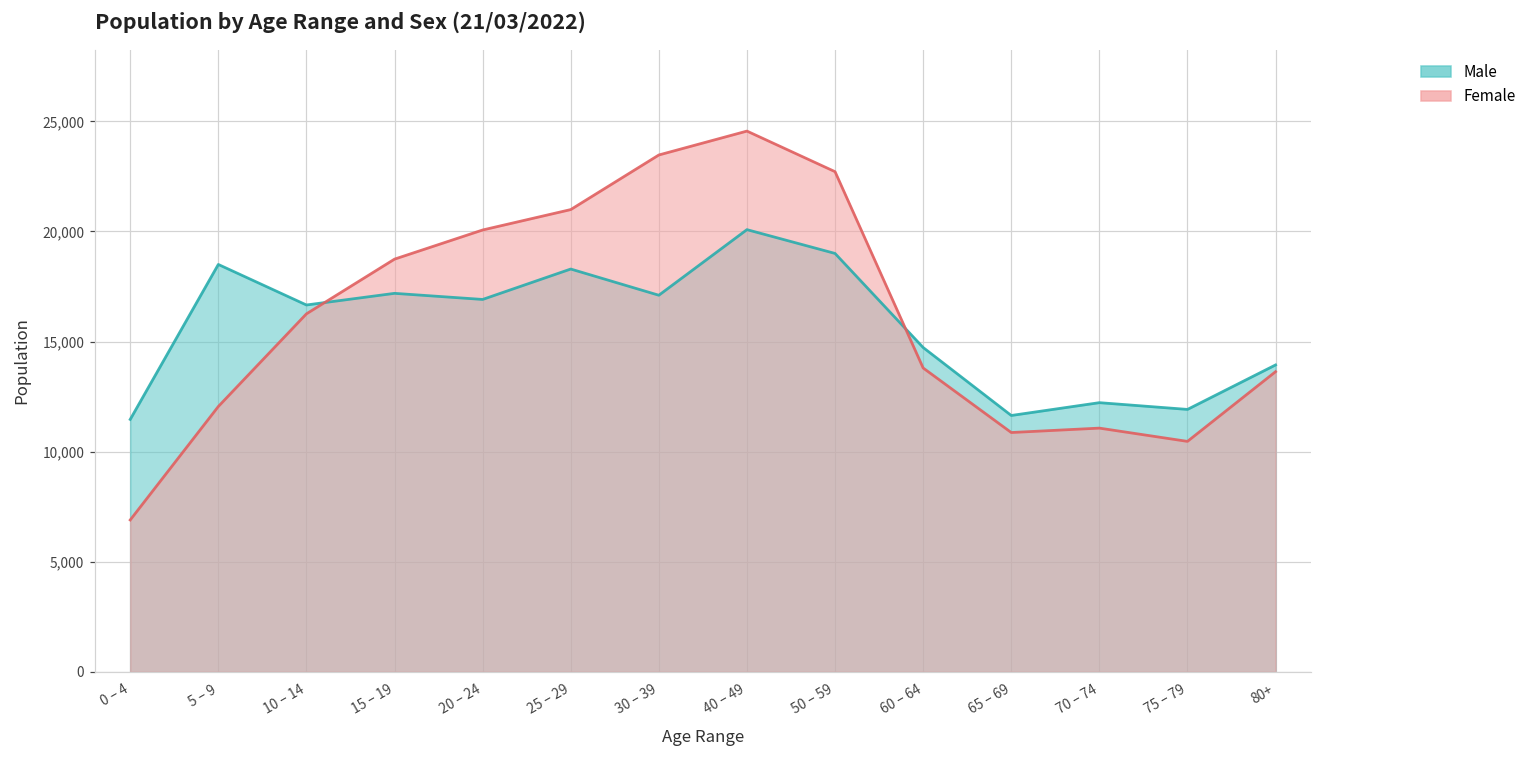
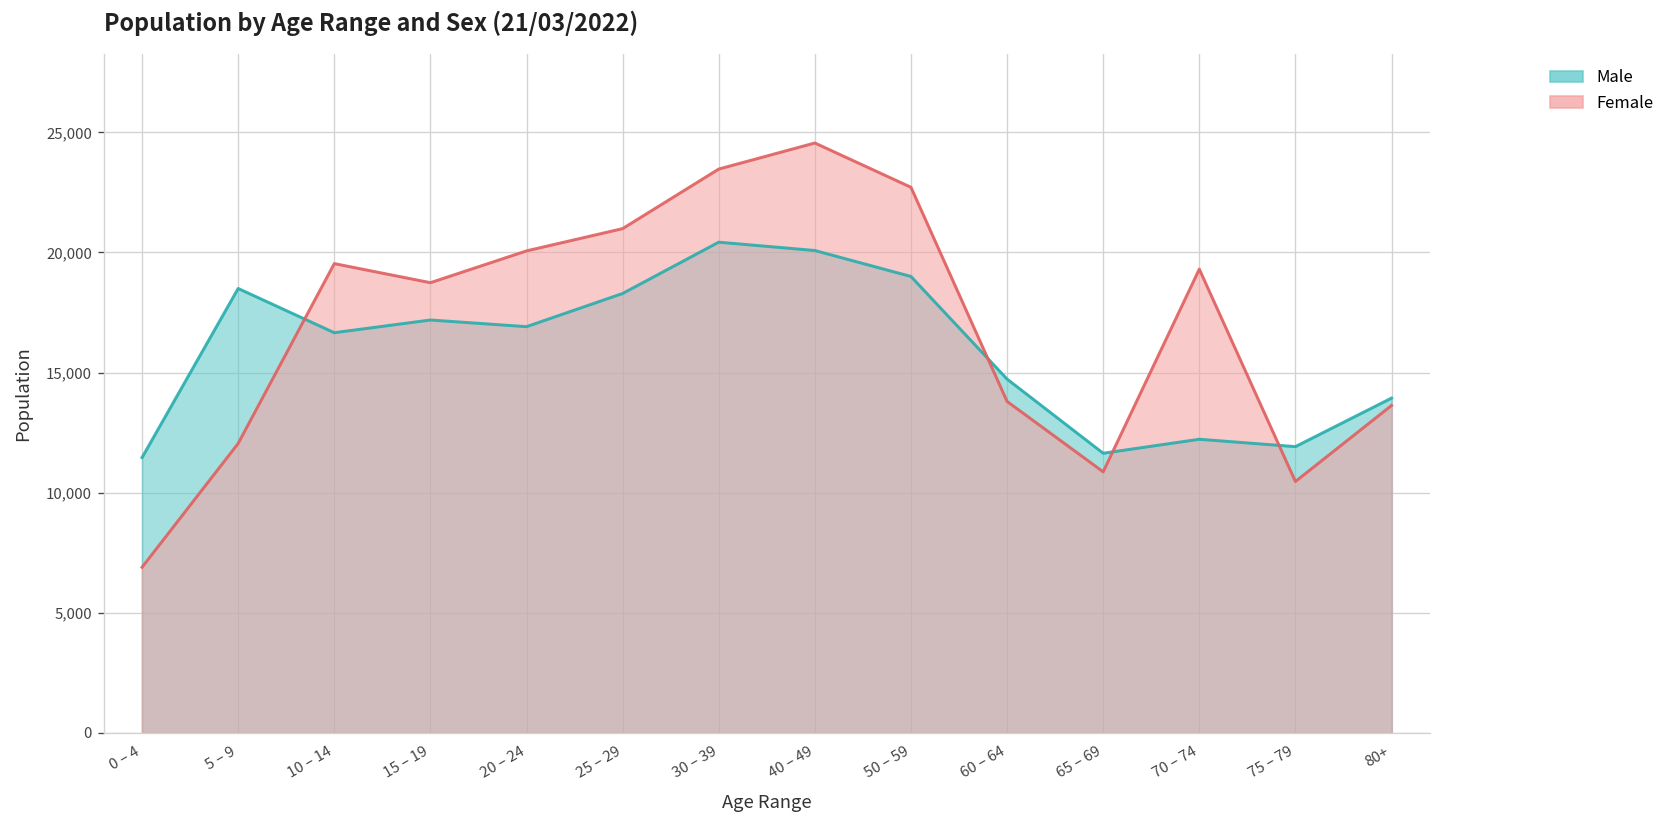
  {
    "Male": {
      "0 – 4": "11,500",
      "5 – 9": "18,500",
      "10 – 14": "16,700",
      "15 – 19": "17,200",
      "20 – 24": "16,900",
      "25 – 29": "18,300",
-     "30 – 39": "17,100",
+     "30 – 39": "20,400",
      "40 – 49": "20,100",
      "50 – 59": "19,000",
      "60 – 64": "14,700",
      "65 – 69": "11,600",
      "70 – 74": "12,200",
      "75 – 79": "11,900",
      "80+": "13,900"
    },
    "Female": {
      "0 – 4": "6,900",
      "5 – 9": "12,100",
-     "10 – 14": "16,300",
+     "10 – 14": "19,500",
      "15 – 19": "18,700",
      "20 – 24": "20,100",
      "25 – 29": "21,000",
      "30 – 39": "23,500",
      "40 – 49": "24,600",
      "50 – 59": "22,700",
      "60 – 64": "13,800",
      "65 – 69": "10,900",
-     "70 – 74": "11,100",
+     "70 – 74": "19,300",
      "75 – 79": "10,500",
      "80+": "13,600"
    }
  }
